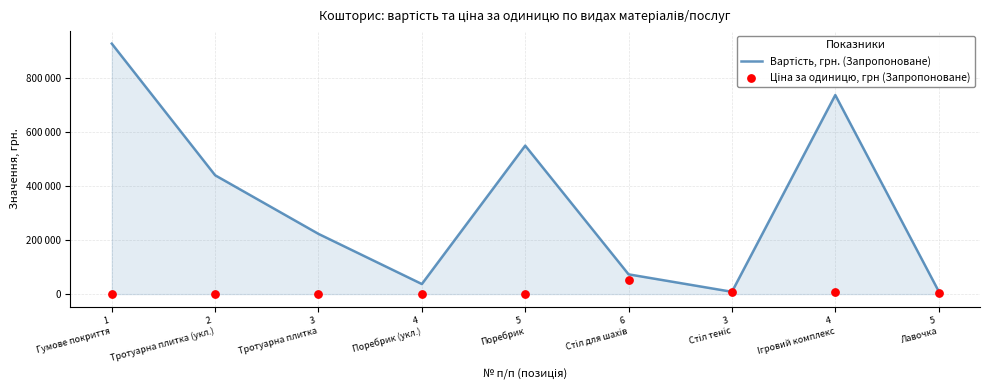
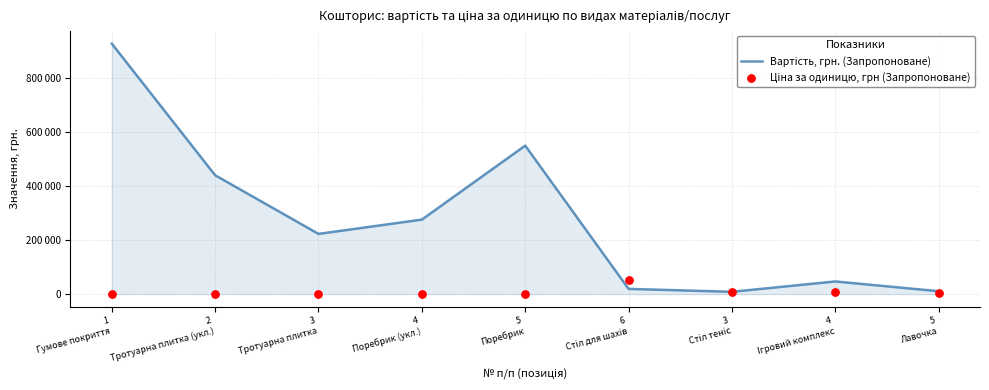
  {
    "Вартість, грн. (Запропоноване)": {
      "1 Гумове покриття": 930000,
      "2 Тротуарна плитка (укл.)": 440000,
      "3 Тротуарна плитка": 220000,
-     "4 Поребрик (укл.)": 40000,
+     "4 Поребрик (укл.)": 280000,
      "5 Поребрик": 550000,
-     "6 Стіл для шахів": 70000,
-     "4 Ігровий комплекс": 740000
+     "6 Стіл для шахів": 20000,
+     "4 Ігровий комплекс": 50000
    }
  }
